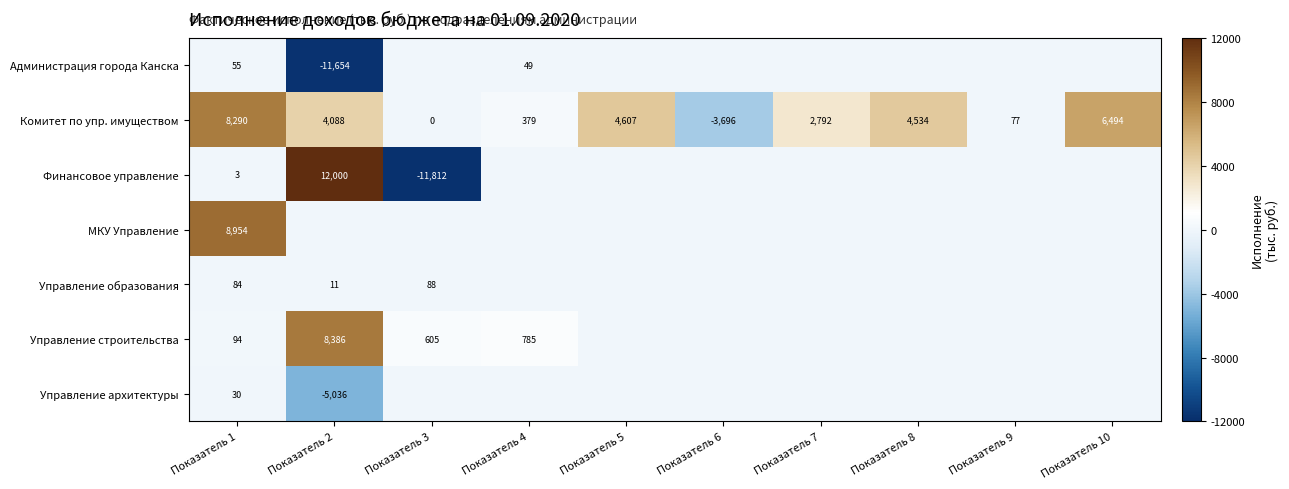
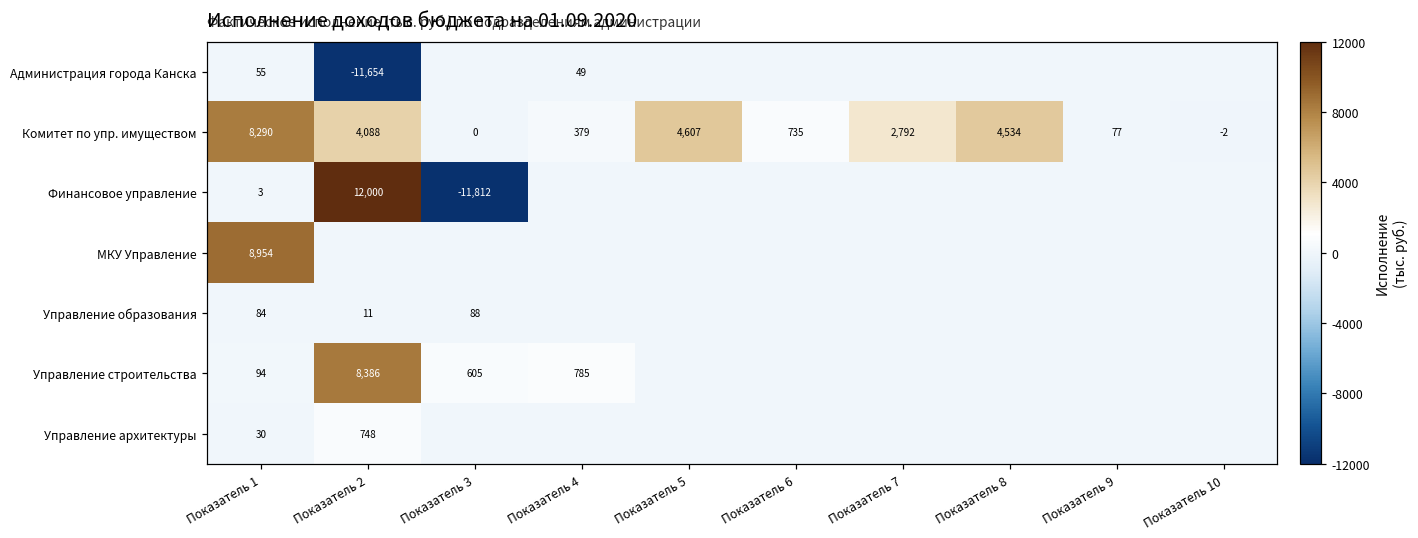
  {
    "Администрация города Канска": {
      "Показатель 1": "55",
      "Показатель 2": "-11,654",
      "Показатель 4": "49"
    },
    "Комитет по упр. имуществом": {
      "Показатель 1": "8,290",
      "Показатель 2": "4,088",
      "Показатель 3": "0",
      "Показатель 4": "379",
      "Показатель 5": "4,607",
-     "Показатель 6": "-3,696",
+     "Показатель 6": "735",
      "Показатель 7": "2,792",
      "Показатель 8": "4,534",
      "Показатель 9": "77",
-     "Показатель 10": "6,494"
+     "Показатель 10": "-2"
    },
    "Финансовое управление": {
      "Показатель 1": "3",
      "Показатель 2": "12,000",
      "Показатель 3": "-11,812"
    },
    "МКУ Управление": {
      "Показатель 1": "8,954"
    },
    "Управление образования": {
      "Показатель 1": "84",
      "Показатель 2": "11",
      "Показатель 3": "88"
    },
    "Управление строительства": {
      "Показатель 1": "94",
      "Показатель 2": "8,386",
      "Показатель 3": "605",
      "Показатель 4": "785"
    },
    "Управление архитектуры": {
      "Показатель 1": "30",
-     "Показатель 2": "-5,036"
+     "Показатель 2": "748"
    }
  }
